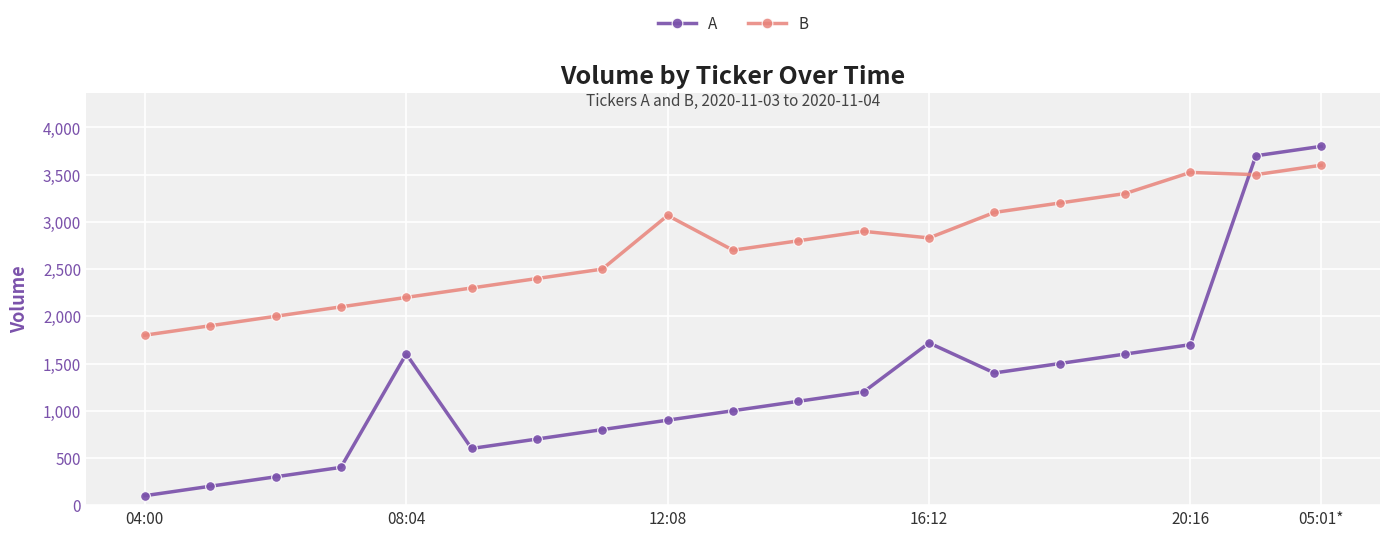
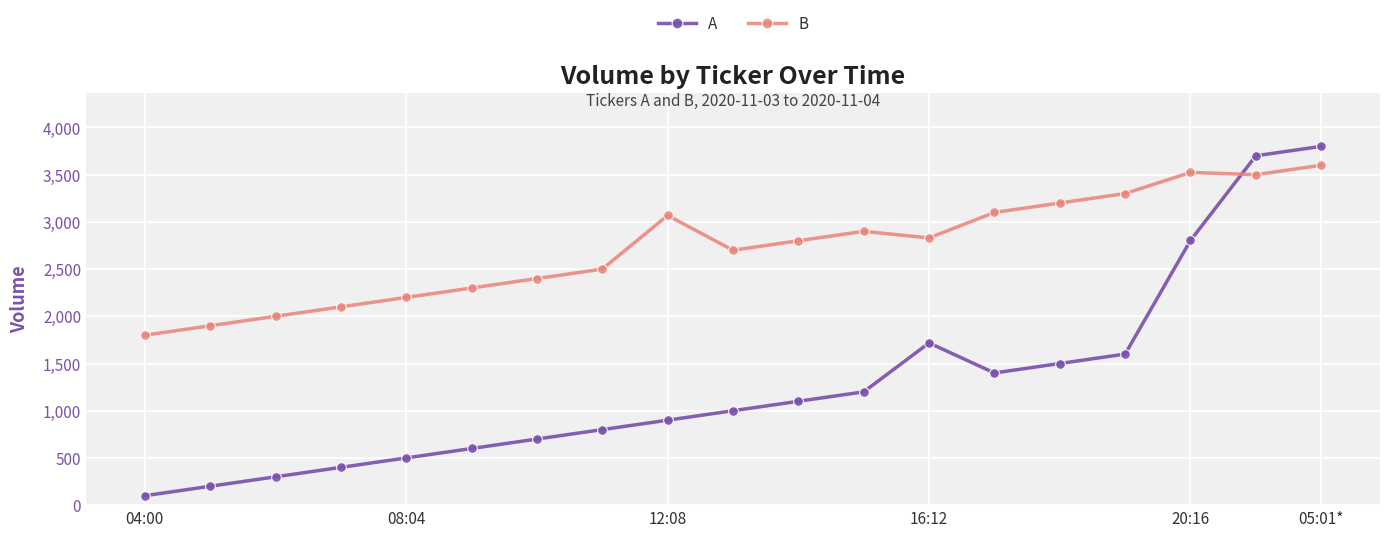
  {
    "A": {
      "04:00": "100",
-     "08:04": "1,600",
+     "08:04": "500",
      "12:08": "900",
      "16:12": "1,700",
-     "20:16": "1,700",
+     "20:16": "2,800",
      "05:01*": "3,800"
    },
    "B": {
      "04:00": "1,800",
      "08:04": "2,200",
      "12:08": "3,100",
      "16:12": "2,800",
      "20:16": "3,500",
      "05:01*": "3,600"
    }
  }
